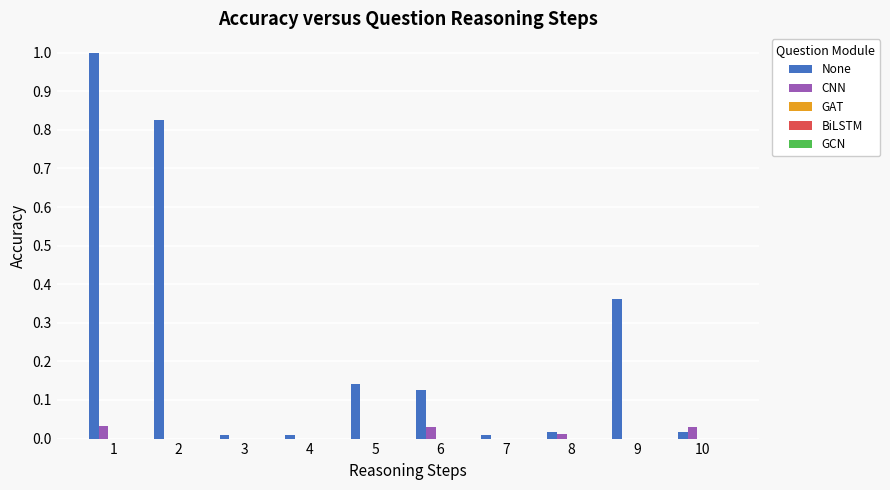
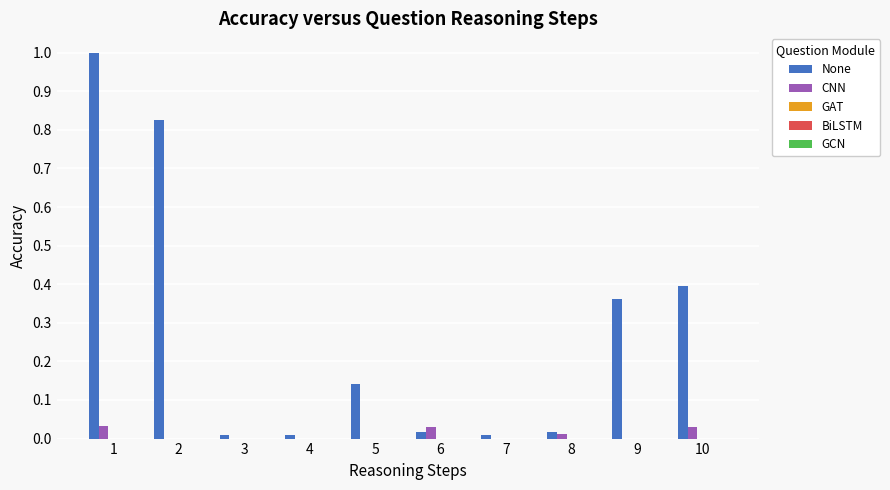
  {
    "None": {
      "1": 1.00,
      "2": 0.83,
      "3": 0.01,
      "4": 0.01,
      "5": 0.14,
-     "6": 0.13,
+     "6": 0.02,
      "7": 0.01,
      "8": 0.02,
      "9": 0.36,
-     "10": 0.02
+     "10": 0.40
    },
    "CNN": {
      "1": 0.03,
      "2": 0.00,
      "3": 0.00,
      "4": 0.00,
      "5": 0.00,
      "6": 0.03,
      "7": 0.00,
      "8": 0.01,
      "9": 0.00,
      "10": 0.03
    },
    "GAT": {
      "1": 0.00,
      "2": 0.00,
      "3": 0.00,
      "4": 0.00,
      "5": 0.00,
      "6": 0.00,
      "7": 0.00,
      "8": 0.00,
      "9": 0.00,
      "10": 0.00
    },
    "BiLSTM": {
      "1": 0.00,
      "2": 0.00,
      "3": 0.00,
      "4": 0.00,
      "5": 0.00,
      "6": 0.00,
      "7": 0.00,
      "8": 0.00,
      "9": 0.00,
      "10": 0.00
    },
    "GCN": {
      "1": 0.00,
      "2": 0.00,
      "3": 0.00,
      "4": 0.00,
      "5": 0.00,
      "6": 0.00,
      "7": 0.00,
      "8": 0.00,
      "9": 0.00,
      "10": 0.00
    }
  }
